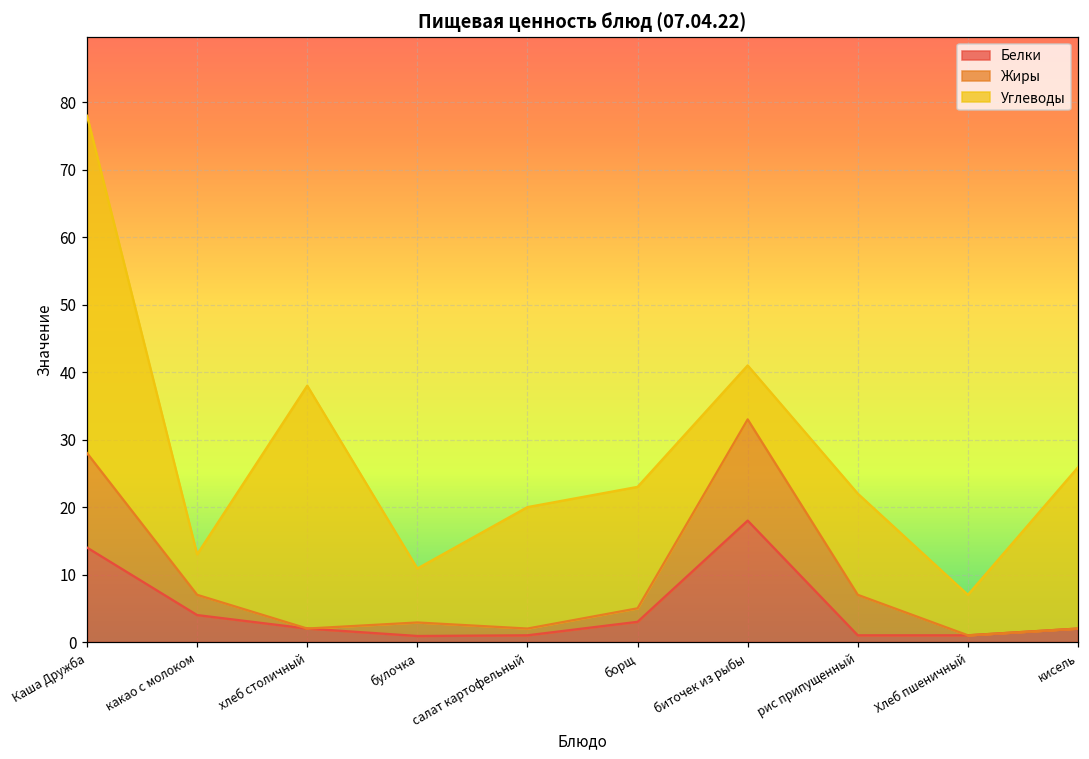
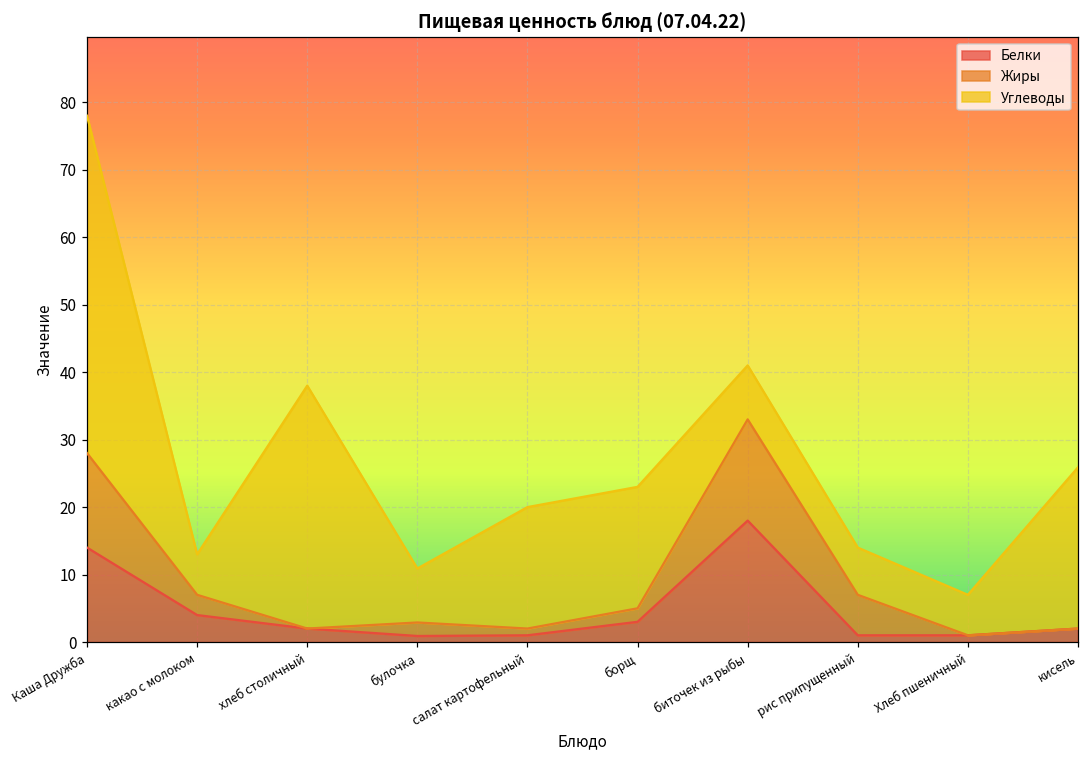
  {
    "Углеводы": {
      "Каша Дружба": 50,
      "какао с молоком": 6,
      "хлеб столичный": 36,
      "булочка": 8,
      "салат картофельный": 18,
      "борщ": 18,
      "биточек из рыбы": 8,
-     "рис припущенный": 15,
+     "рис припущенный": 7,
      "Хлеб пшеничный": 6,
      "кисель": 24
    }
  }
